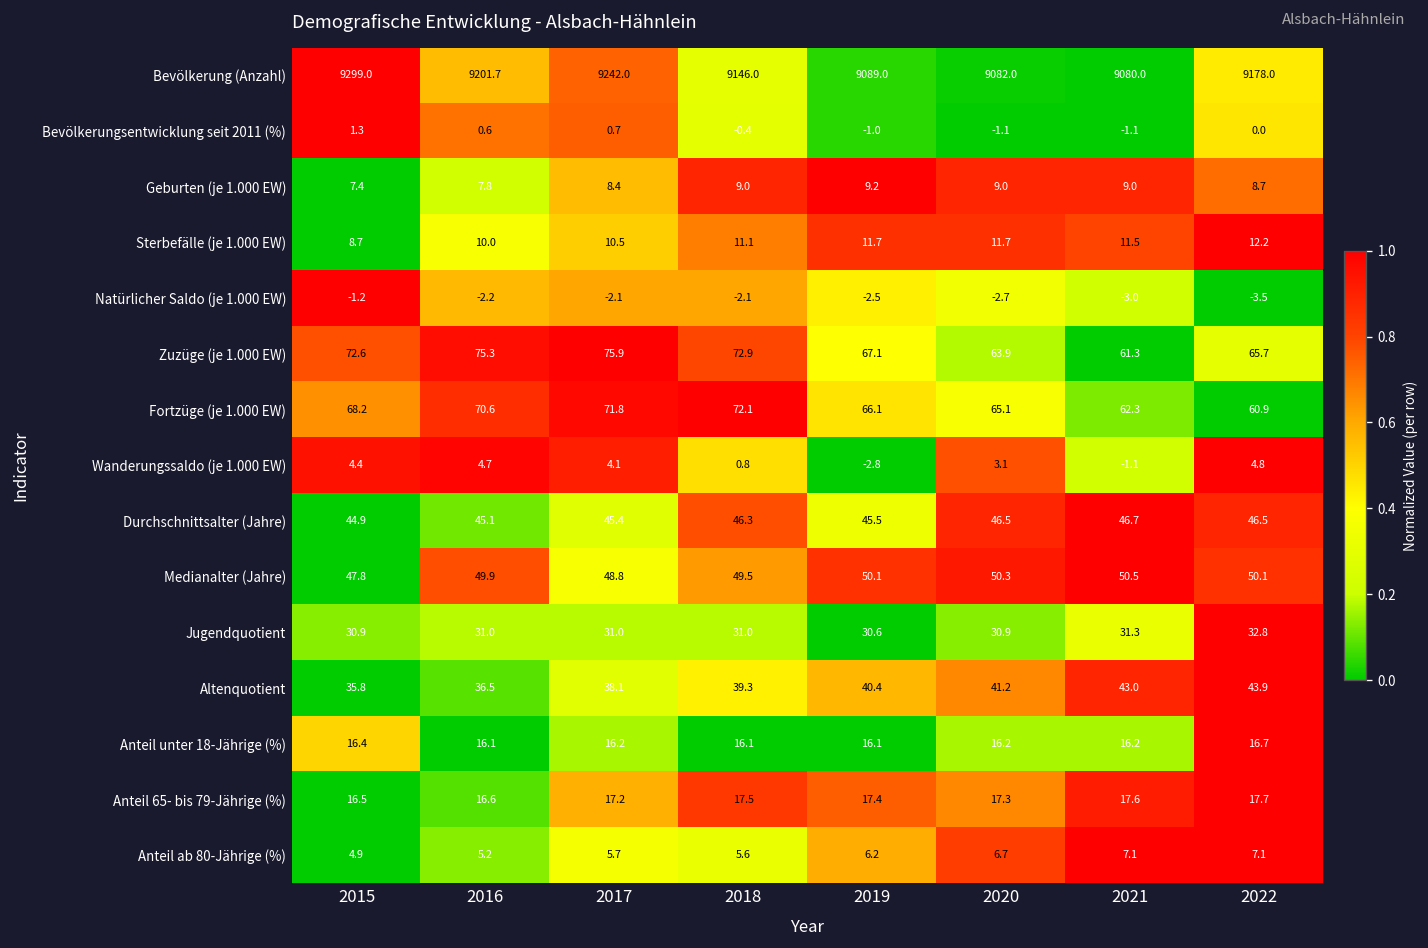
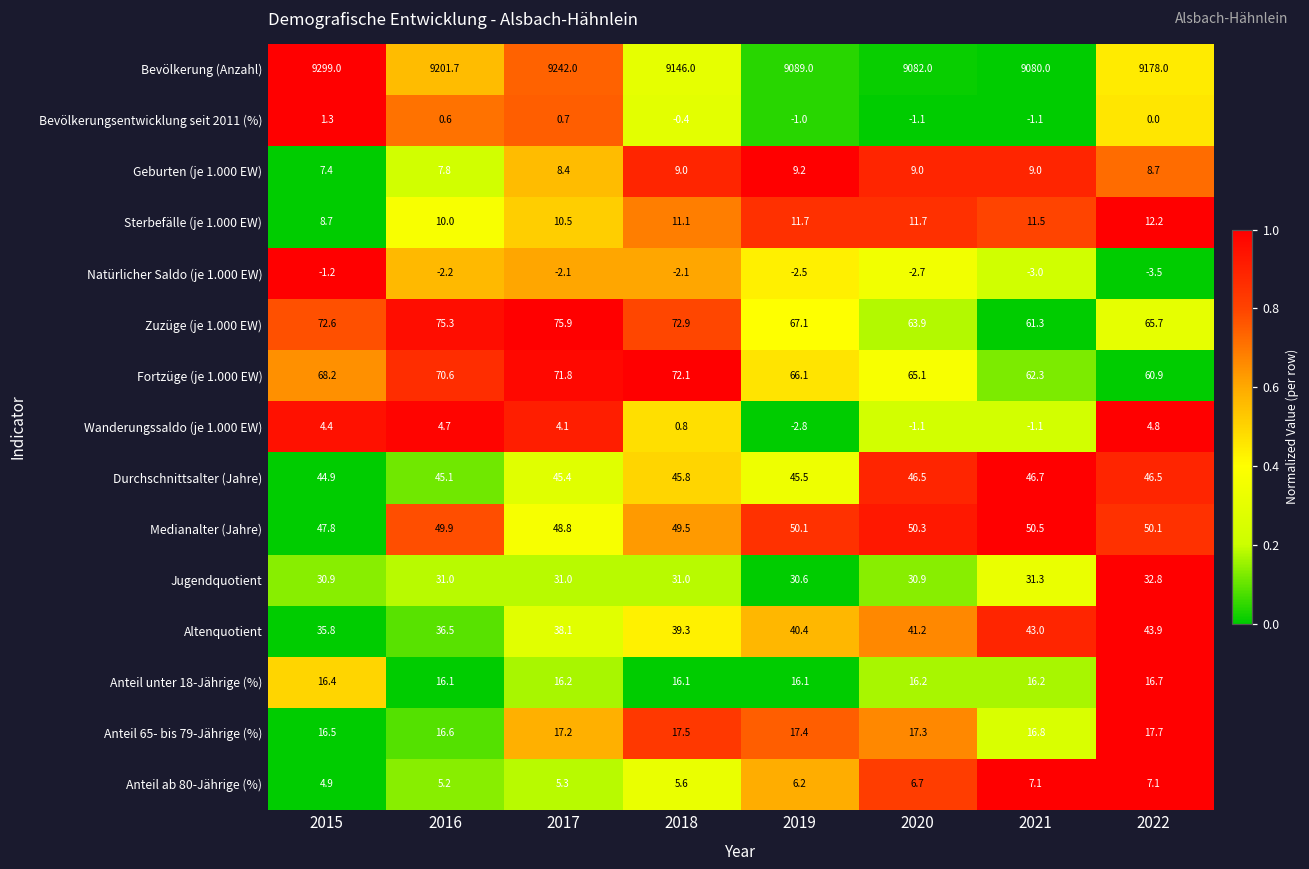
  {
    "Bevölkerung (Anzahl)": {
      "2015": 9299.0,
      "2016": 9201.7,
      "2017": 9242.0,
      "2018": 9146.0,
      "2019": 9089.0,
      "2020": 9082.0,
      "2021": 9080.0,
      "2022": 9178.0
    },
    "Bevölkerungsentwicklung seit 2011 (%)": {
      "2015": 1.3,
      "2016": 0.6,
      "2017": 0.7,
      "2018": -0.4,
      "2019": -1.0,
      "2020": -1.1,
      "2021": -1.1,
      "2022": 0.0
    },
    "Geburten (je 1.000 EW)": {
      "2015": 7.4,
      "2016": 7.8,
      "2017": 8.4,
      "2018": 9.0,
      "2019": 9.2,
      "2020": 9.0,
      "2021": 9.0,
      "2022": 8.7
    },
    "Sterbefälle (je 1.000 EW)": {
      "2015": 8.7,
      "2016": 10.0,
      "2017": 10.5,
      "2018": 11.1,
      "2019": 11.7,
      "2020": 11.7,
      "2021": 11.5,
      "2022": 12.2
    },
    "Natürlicher Saldo (je 1.000 EW)": {
      "2015": -1.2,
      "2016": -2.2,
      "2017": -2.1,
      "2018": -2.1,
      "2019": -2.5,
      "2020": -2.7,
      "2021": -3.0,
      "2022": -3.5
    },
    "Zuzüge (je 1.000 EW)": {
      "2015": 72.6,
      "2016": 75.3,
      "2017": 75.9,
      "2018": 72.9,
      "2019": 67.1,
      "2020": 63.9,
      "2021": 61.3,
      "2022": 65.7
    },
    "Fortzüge (je 1.000 EW)": {
      "2015": 68.2,
      "2016": 70.6,
      "2017": 71.8,
      "2018": 72.1,
      "2019": 66.1,
      "2020": 65.1,
      "2021": 62.3,
      "2022": 60.9
    },
    "Wanderungssaldo (je 1.000 EW)": {
      "2015": 4.4,
      "2016": 4.7,
      "2017": 4.1,
      "2018": 0.8,
      "2019": -2.8,
-     "2020": 3.1,
+     "2020": -1.1,
      "2021": -1.1,
      "2022": 4.8
    },
    "Durchschnittsalter (Jahre)": {
      "2015": 44.9,
      "2016": 45.1,
      "2017": 45.4,
-     "2018": 46.3,
+     "2018": 45.8,
      "2019": 45.5,
      "2020": 46.5,
      "2021": 46.7,
      "2022": 46.5
    },
    "Medianalter (Jahre)": {
      "2015": 47.8,
      "2016": 49.9,
      "2017": 48.8,
      "2018": 49.5,
      "2019": 50.1,
      "2020": 50.3,
      "2021": 50.5,
      "2022": 50.1
    },
    "Jugendquotient": {
      "2015": 30.9,
      "2016": 31.0,
      "2017": 31.0,
      "2018": 31.0,
      "2019": 30.6,
      "2020": 30.9,
      "2021": 31.3,
      "2022": 32.8
    },
    "Altenquotient": {
      "2015": 35.8,
      "2016": 36.5,
      "2017": 38.1,
      "2018": 39.3,
      "2019": 40.4,
      "2020": 41.2,
      "2021": 43.0,
      "2022": 43.9
    },
    "Anteil unter 18-Jährige (%)": {
      "2015": 16.4,
      "2016": 16.1,
      "2017": 16.2,
      "2018": 16.1,
      "2019": 16.1,
      "2020": 16.2,
      "2021": 16.2,
      "2022": 16.7
    },
    "Anteil 65- bis 79-Jährige (%)": {
      "2015": 16.5,
      "2016": 16.6,
      "2017": 17.2,
      "2018": 17.5,
      "2019": 17.4,
      "2020": 17.3,
-     "2021": 17.6,
+     "2021": 16.8,
      "2022": 17.7
    },
    "Anteil ab 80-Jährige (%)": {
      "2015": 4.9,
      "2016": 5.2,
-     "2017": 5.7,
+     "2017": 5.3,
      "2018": 5.6,
      "2019": 6.2,
      "2020": 6.7,
      "2021": 7.1,
      "2022": 7.1
    }
  }
